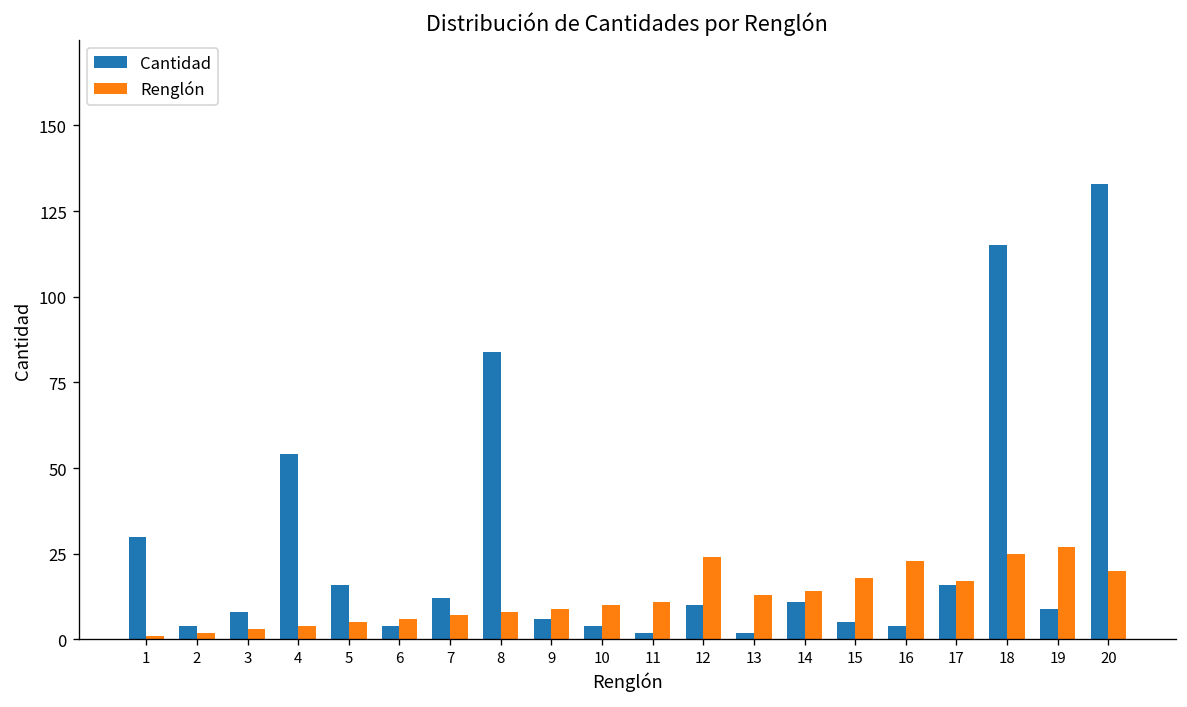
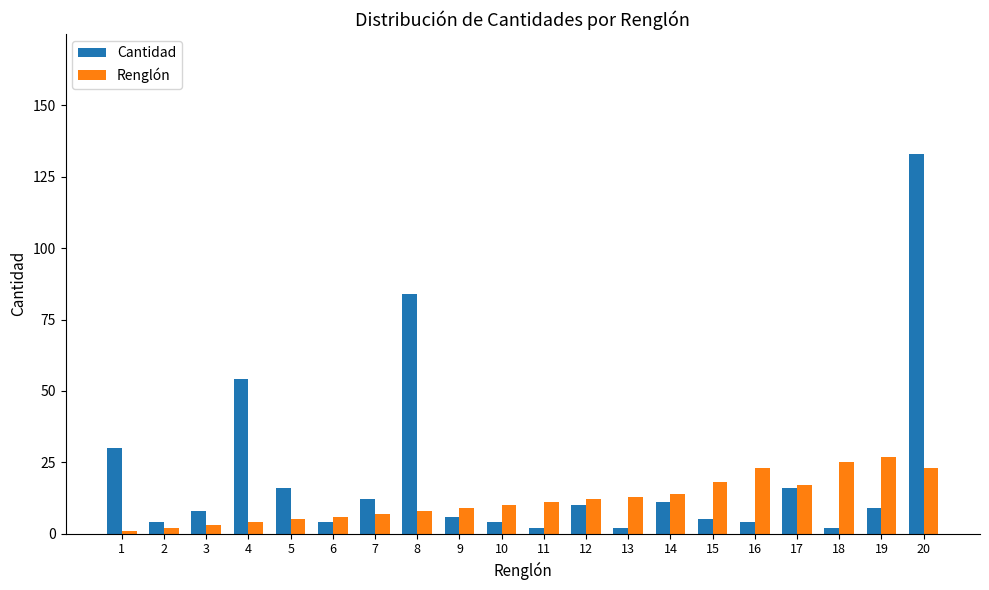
  {
    "Cantidad": {
      "1": 30,
      "2": 4,
      "3": 8,
      "4": 54,
      "5": 16,
      "6": 4,
      "7": 12,
      "8": 84,
      "9": 6,
      "10": 4,
      "11": 2,
      "12": 10,
      "13": 2,
      "14": 11,
      "15": 5,
      "16": 4,
      "17": 16,
-     "18": 115,
+     "18": 2,
      "19": 9,
      "20": 133
    },
    "Renglón": {
      "1": 1,
      "2": 2,
      "3": 3,
      "4": 4,
      "5": 5,
      "6": 6,
      "7": 7,
      "8": 8,
      "9": 9,
      "10": 10,
      "11": 11,
-     "12": 24,
+     "12": 12,
      "13": 13,
      "14": 14,
      "15": 18,
      "16": 23,
      "17": 17,
      "18": 25,
      "19": 27,
-     "20": 20
+     "20": 23
    }
  }
